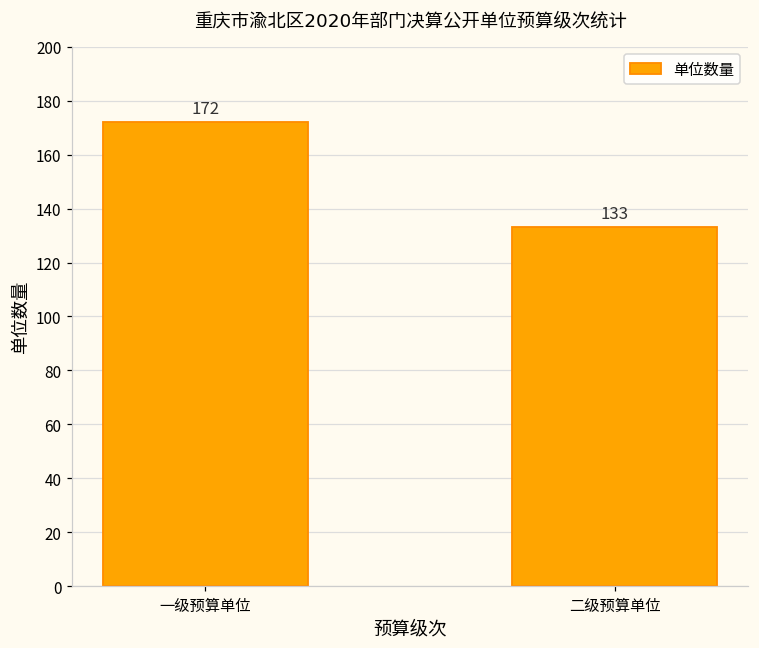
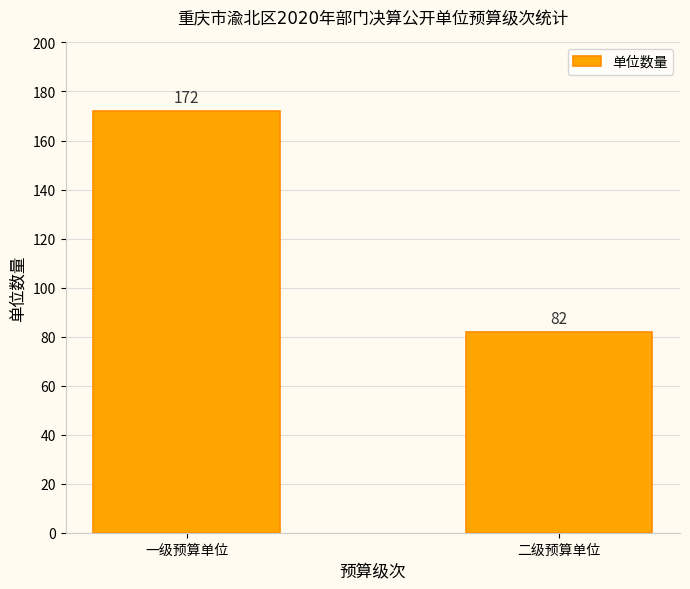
  {
    "一级预算单位": 172,
-   "二级预算单位": 133
+   "二级预算单位": 82
  }
